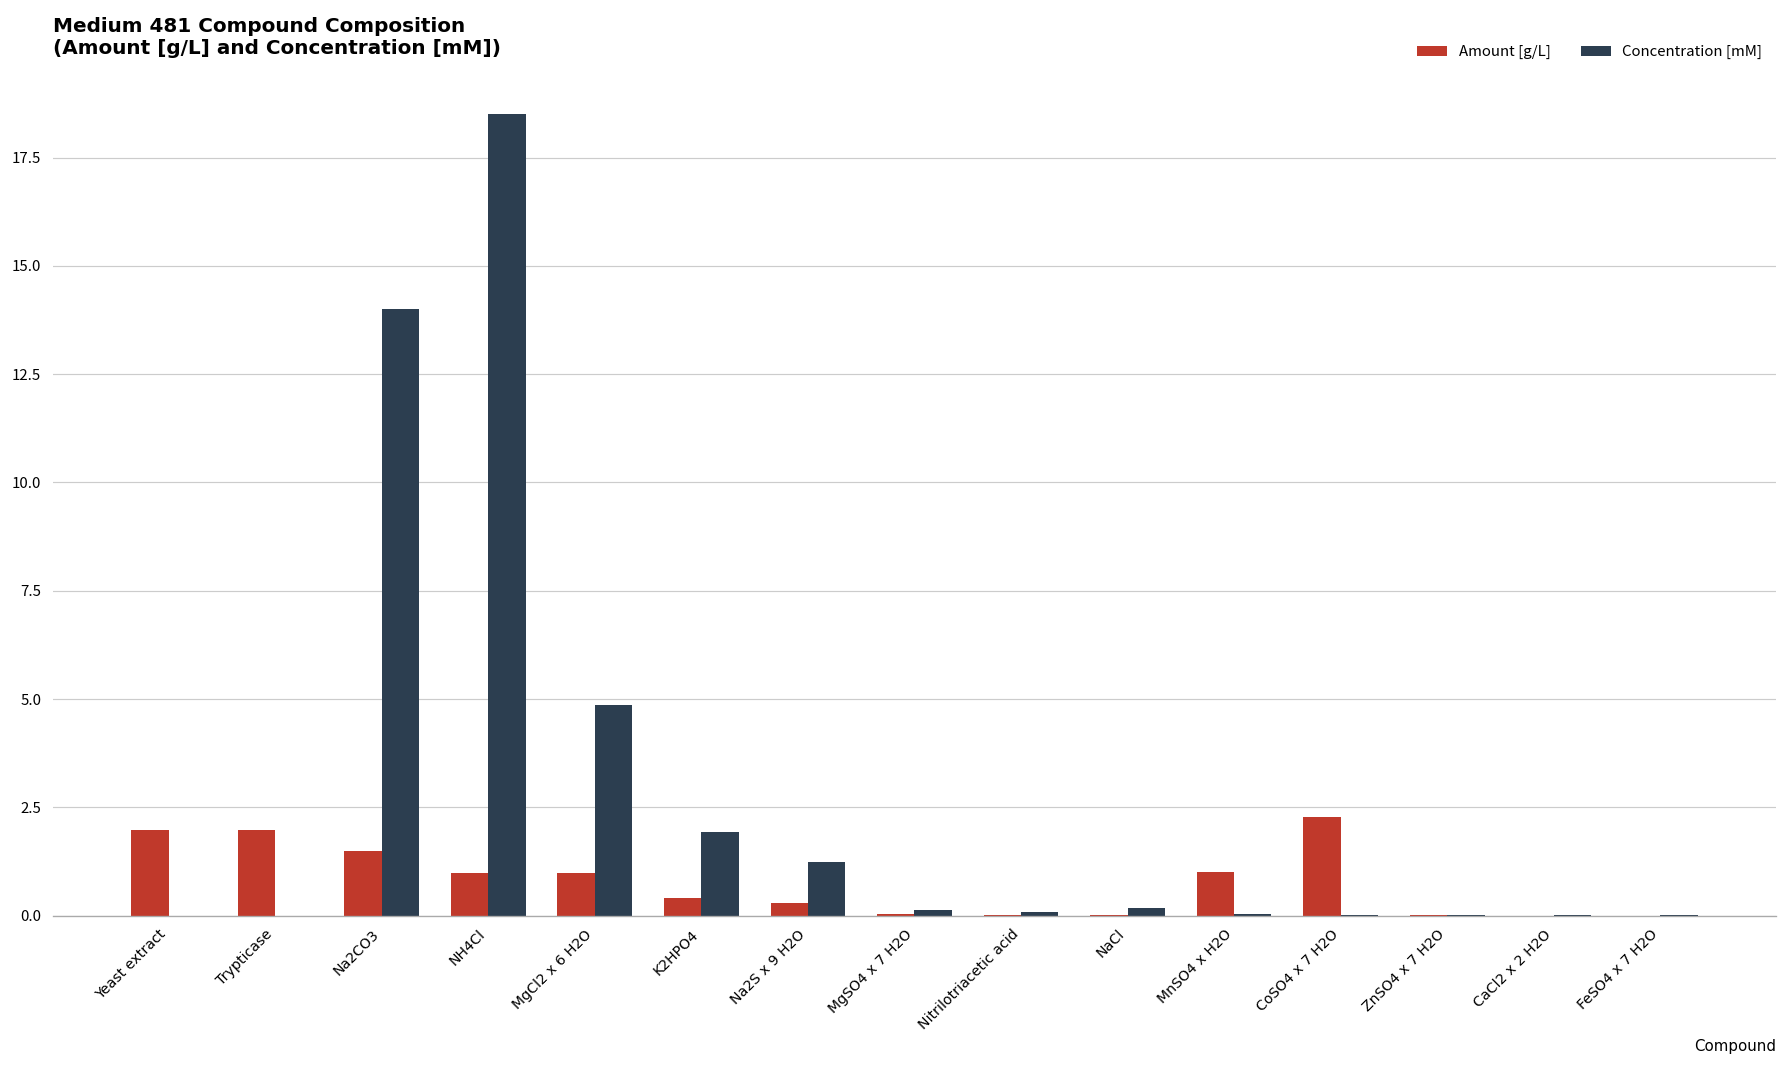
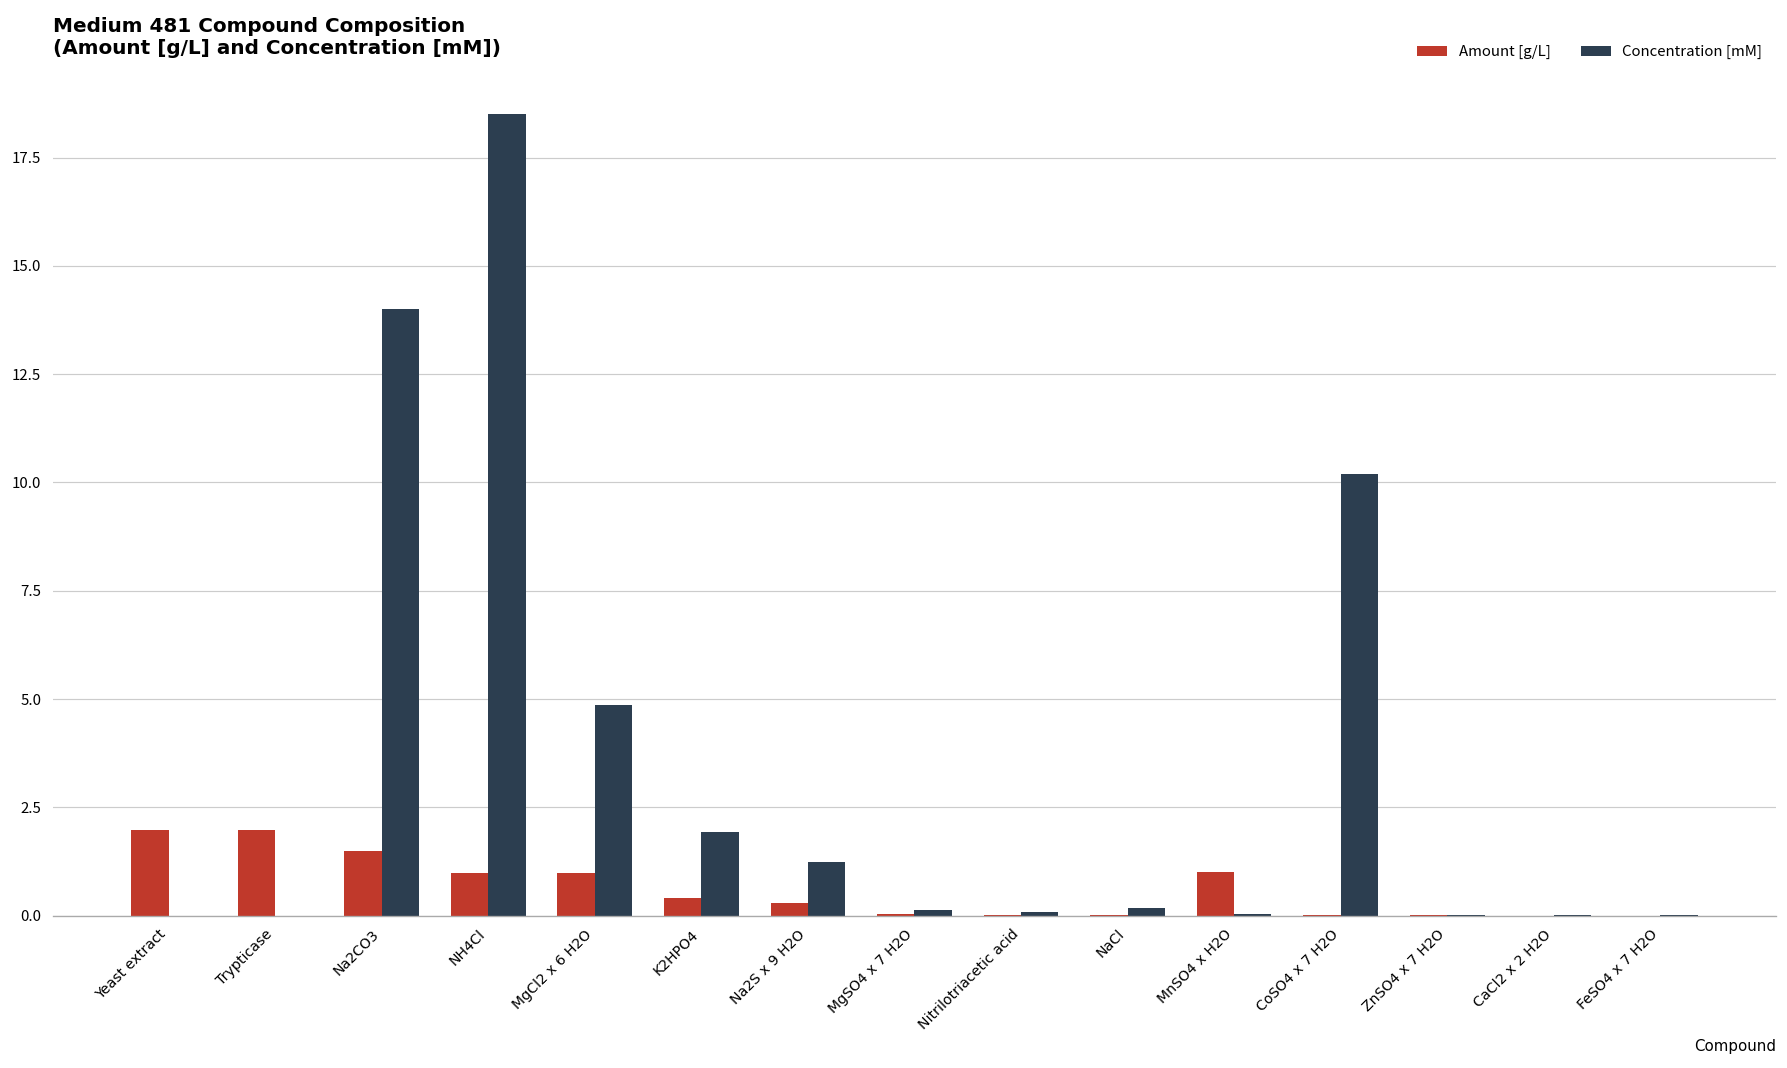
  {
    "Amount [g/L]": {
      "Yeast extract": 2.0,
      "Trypticase": 2.0,
      "Na2CO3": 1.5,
      "NH4Cl": 1.0,
      "MgCl2 x 6 H2O": 1.0,
      "K2HPO4": 0.4,
      "Na2S x 9 H2O": 0.3,
      "MnSO4 x H2O": 1.0,
-     "CoSO4 x 7 H2O": 2.3
+     "CoSO4 x 7 H2O": 0.0
    },
    "Concentration [mM]": {
      "Yeast extract": 0.0,
      "Trypticase": 0.0,
      "Na2CO3": 14.0,
      "NH4Cl": 18.5,
      "MgCl2 x 6 H2O": 4.9,
      "K2HPO4": 1.9,
      "Na2S x 9 H2O": 1.2,
      "MgSO4 x 7 H2O": 0.1,
      "Nitrilotriacetic acid": 0.1,
      "NaCl": 0.2,
-     "CoSO4 x 7 H2O": 0.0
+     "CoSO4 x 7 H2O": 10.2
    }
  }
